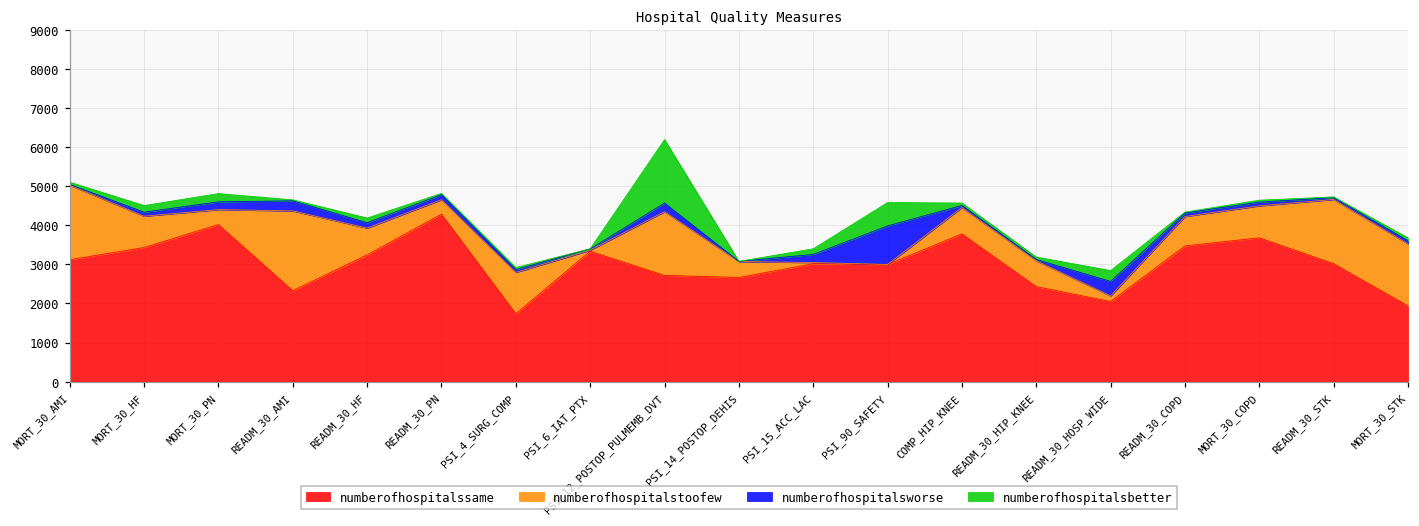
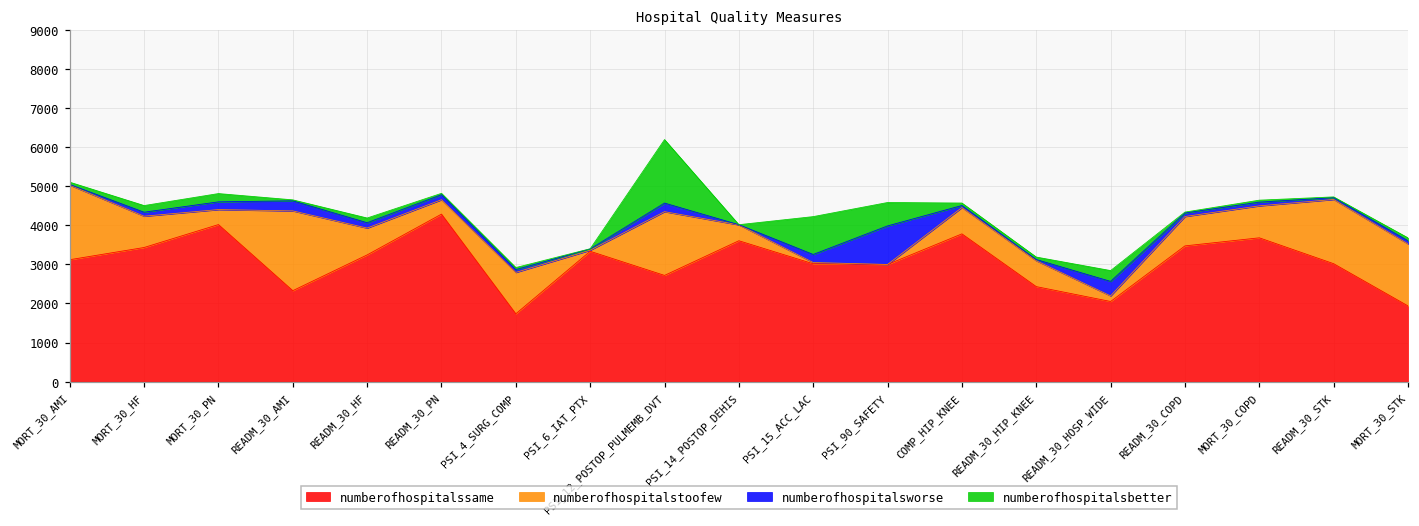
  {
    "numberofhospitalssame": {
      "MORT_30_AMI": 3100,
      "MORT_30_HF": 3400,
      "MORT_30_PN": 4000,
      "READM_30_AMI": 2300,
      "READM_30_HF": 3200,
      "READM_30_PN": 4300,
      "PSI_4_SURG_COMP": 1700,
      "PSI_12_POSTOP_PULMEMB_DVT": 2700,
-     "PSI_14_POSTOP_DEHIS": 2700,
+     "PSI_14_POSTOP_DEHIS": 3600,
      "COMP_HIP_KNEE": 3800,
      "READM_30_HIP_KNEE": 2400,
      "READM_30_HOSP_WIDE": 2100,
      "READM_30_COPD": 3500,
      "MORT_30_COPD": 3700,
      "READM_30_STK": 3000,
      "MORT_30_STK": 1900
    },
    "numberofhospitalstoofew": {
      "MORT_30_HF": 800,
      "MORT_30_PN": 400,
      "READM_30_AMI": 2000,
      "READM_30_HF": 700,
      "READM_30_PN": 400,
      "PSI_4_SURG_COMP": 1100,
      "PSI_12_POSTOP_PULMEMB_DVT": 1600,
      "READM_30_HOSP_WIDE": 100,
      "READM_30_COPD": 800,
      "MORT_30_COPD": 800,
      "MORT_30_STK": 1600
    },
    "numberofhospitalsworse": {
      "MORT_30_HF": 100,
      "MORT_30_PN": 200,
      "READM_30_HF": 100,
      "PSI_12_POSTOP_PULMEMB_DVT": 200,
      "PSI_15_ACC_LAC": 200,
      "PSI_90_SAFETY": 1000,
      "READM_30_HOSP_WIDE": 400,
      "MORT_30_STK": 100
    },
    "numberofhospitalsbetter": {
      "MORT_30_HF": 200,
      "MORT_30_PN": 200,
      "READM_30_HF": 100,
      "PSI_12_POSTOP_PULMEMB_DVT": 1600,
-     "PSI_15_ACC_LAC": 100,
+     "PSI_15_ACC_LAC": 1000,
      "PSI_90_SAFETY": 600,
      "READM_30_HOSP_WIDE": 300,
      "MORT_30_STK": 100
    }
  }
